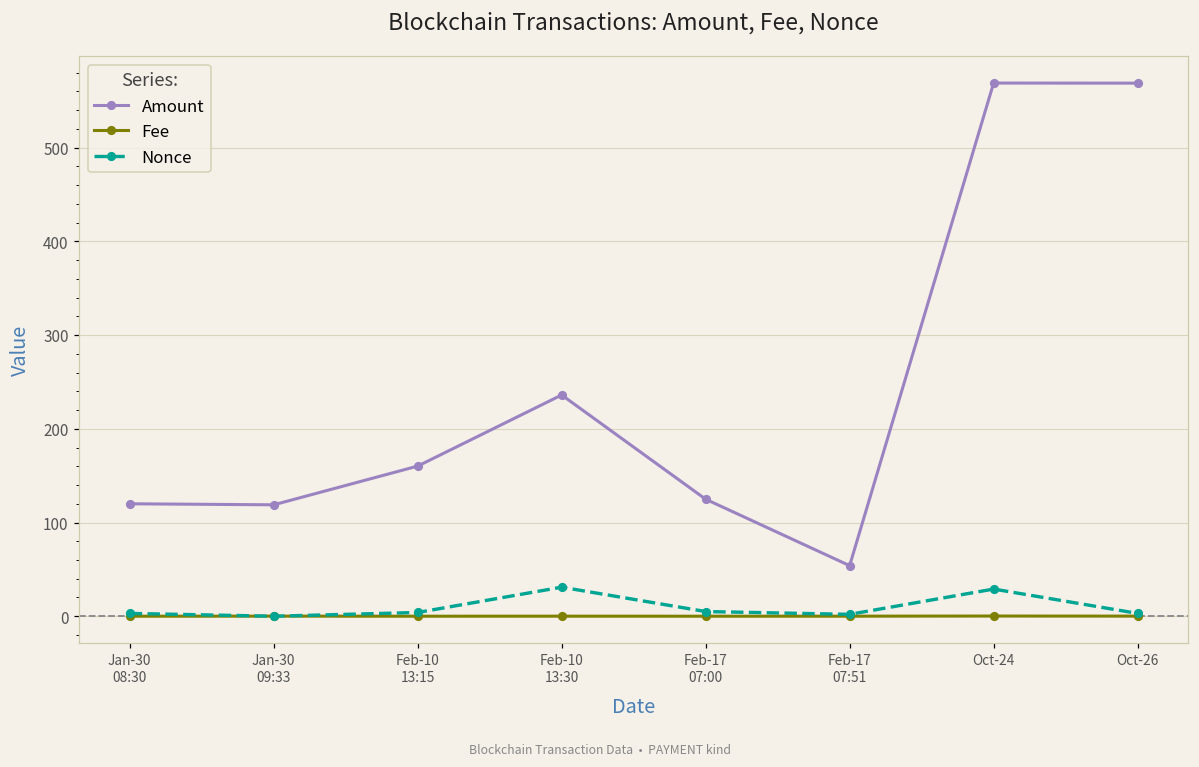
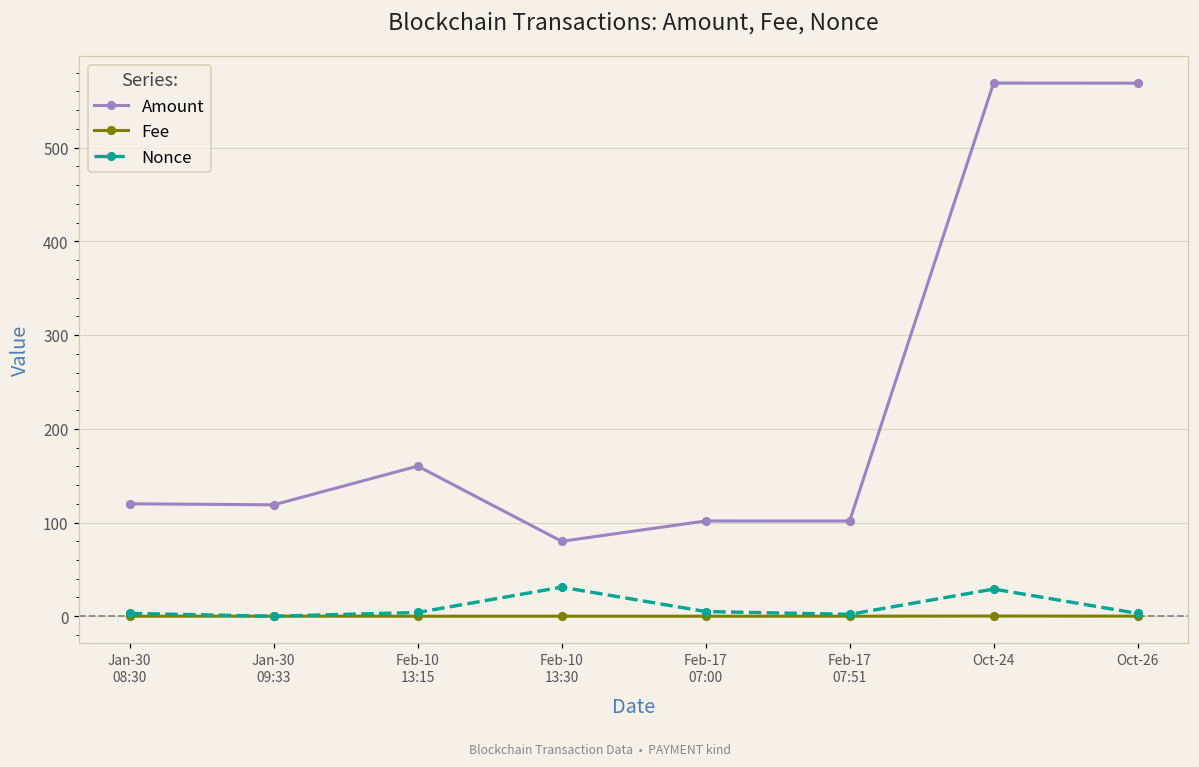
  {
    "Amount": {
      "Jan-30 08:30": 120,
      "Jan-30 09:33": 120,
      "Feb-10 13:15": 160,
-     "Feb-10 13:30": 240,
-     "Feb-17 07:00": 120,
-     "Feb-17 07:51": 50,
+     "Feb-10 13:30": 80,
+     "Feb-17 07:00": 100,
+     "Feb-17 07:51": 100,
      "Oct-24": 570,
      "Oct-26": 570
    },
    "Fee": {
      "Feb-10 13:15": 0,
      "Feb-10 13:30": 0,
      "Feb-17 07:00": 0,
      "Oct-24": 0
    },
    "Nonce": {
      "Feb-10 13:15": 0,
      "Feb-10 13:30": 30,
      "Feb-17 07:00": 10,
      "Oct-24": 30
    }
  }
